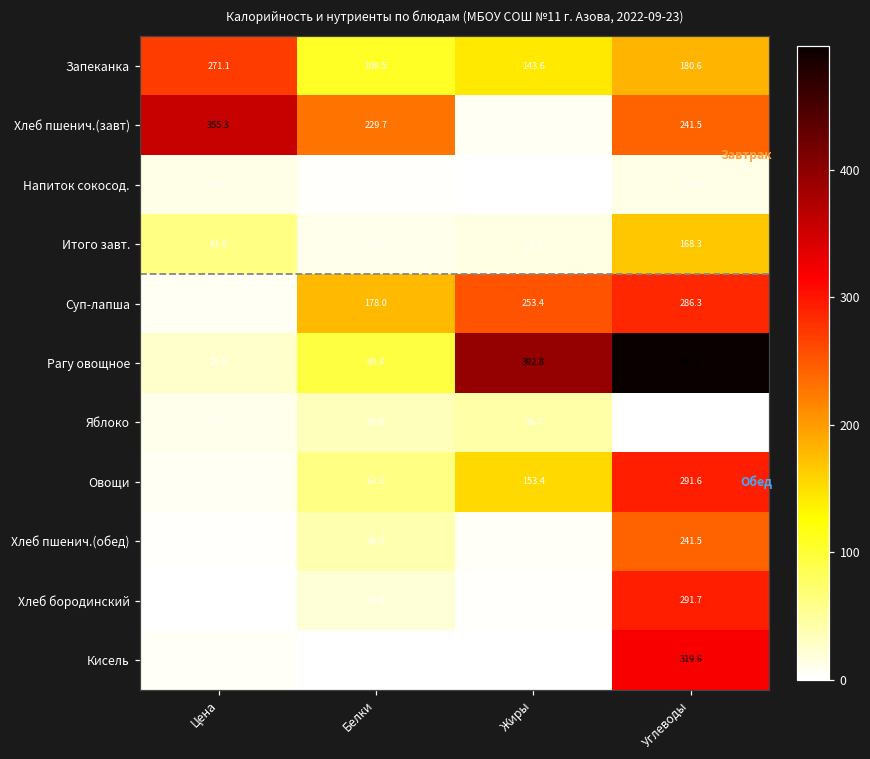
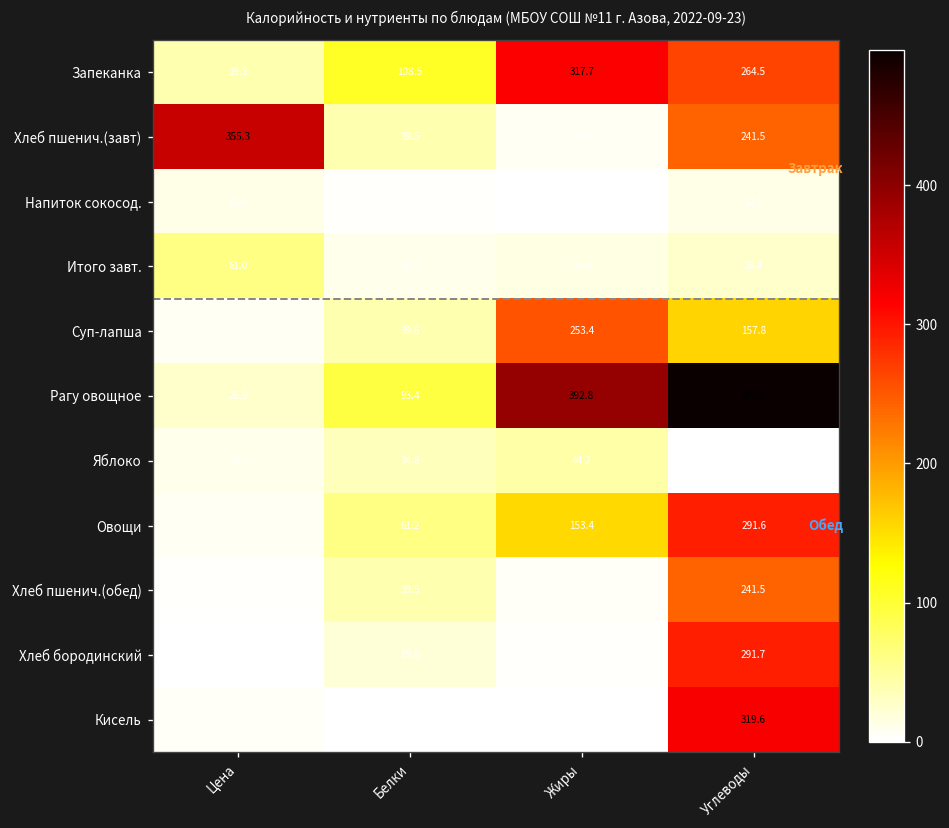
  {
    "Запеканка": {
-     "Цена": 271.1,
+     "Цена": 39.3,
      "Белки": 108.5,
-     "Жиры": 143.6,
-     "Углеводы": 180.6
+     "Жиры": 317.7,
+     "Углеводы": 264.5
    },
    "Хлеб пшенич.(завт)": {
      "Цена": 355.3,
-     "Белки": 229.7
+     "Белки": 39.5
    },
    "Итого завт.": {
      "Цена": 61.0,
-     "Углеводы": 168.3
+     "Углеводы": 26.4
    },
    "Суп-лапша": {
-     "Белки": 178.0,
+     "Белки": 39.6,
      "Жиры": 253.4,
-     "Углеводы": 286.3
+     "Углеводы": 157.8
    },
    "Рагу овощное": {
      "Цена": 26.9,
      "Белки": 93.4,
      "Жиры": 392.8
    },
    "Яблоко": {
      "Белки": 34.8,
      "Жиры": 44.2
    },
    "Овощи": {
      "Белки": 61.2,
      "Жиры": 153.4
    },
    "Хлеб пшенич.(обед)": {
      "Белки": 39.5,
      "Углеводы": 241.5
    },
    "Хлеб бородинский": {
      "Углеводы": 291.7
    },
    "Кисель": {
      "Углеводы": 319.6
    }
  }
